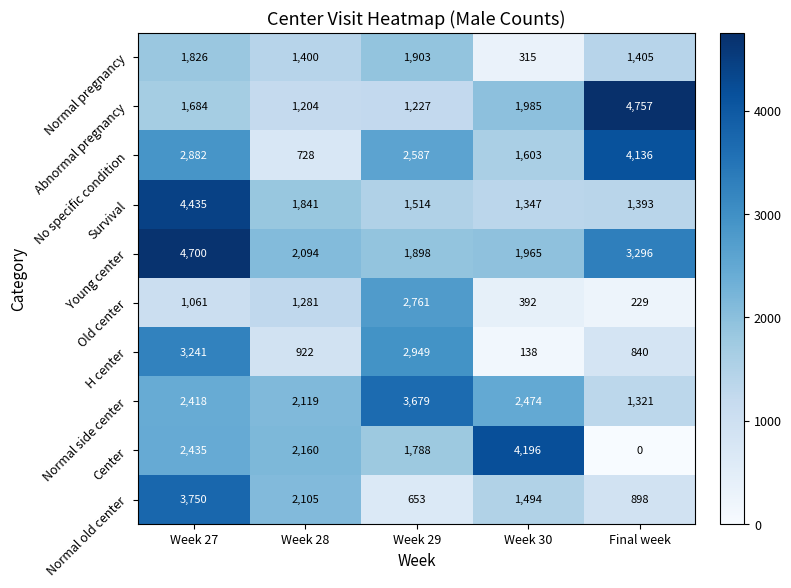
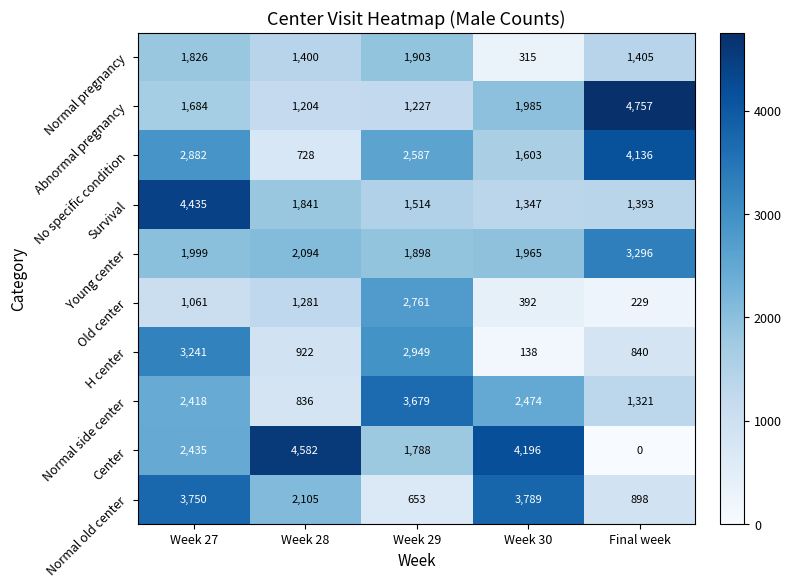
  {
    "Normal pregnancy": {
      "Week 27": "1,826",
      "Week 28": "1,400",
      "Week 29": "1,903",
      "Week 30": "315",
      "Final week": "1,405"
    },
    "Abnormal pregnancy": {
      "Week 27": "1,684",
      "Week 28": "1,204",
      "Week 29": "1,227",
      "Week 30": "1,985",
      "Final week": "4,757"
    },
    "No specific condition": {
      "Week 27": "2,882",
      "Week 28": "728",
      "Week 29": "2,587",
      "Week 30": "1,603",
      "Final week": "4,136"
    },
    "Survival": {
      "Week 27": "4,435",
      "Week 28": "1,841",
      "Week 29": "1,514",
      "Week 30": "1,347",
      "Final week": "1,393"
    },
    "Young center": {
-     "Week 27": "4,700",
+     "Week 27": "1,999",
      "Week 28": "2,094",
      "Week 29": "1,898",
      "Week 30": "1,965",
      "Final week": "3,296"
    },
    "Old center": {
      "Week 27": "1,061",
      "Week 28": "1,281",
      "Week 29": "2,761",
      "Week 30": "392",
      "Final week": "229"
    },
    "H center": {
      "Week 27": "3,241",
      "Week 28": "922",
      "Week 29": "2,949",
      "Week 30": "138",
      "Final week": "840"
    },
    "Normal side center": {
      "Week 27": "2,418",
-     "Week 28": "2,119",
+     "Week 28": "836",
      "Week 29": "3,679",
      "Week 30": "2,474",
      "Final week": "1,321"
    },
    "Center": {
      "Week 27": "2,435",
-     "Week 28": "2,160",
+     "Week 28": "4,582",
      "Week 29": "1,788",
      "Week 30": "4,196",
      "Final week": "0"
    },
    "Normal old center": {
      "Week 27": "3,750",
      "Week 28": "2,105",
      "Week 29": "653",
-     "Week 30": "1,494",
+     "Week 30": "3,789",
      "Final week": "898"
    }
  }
